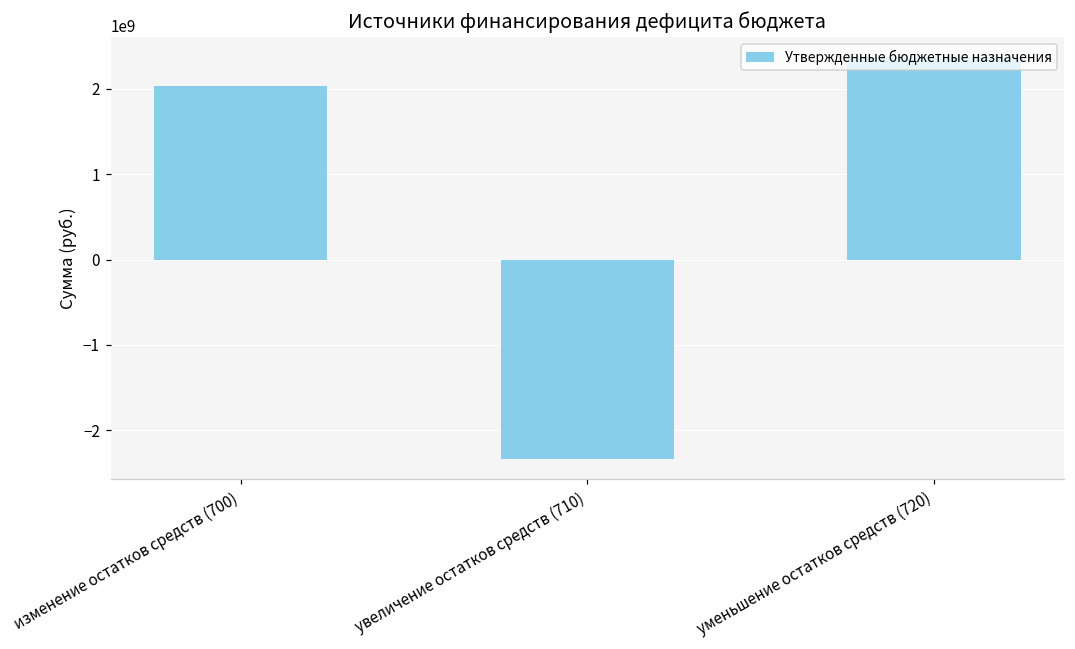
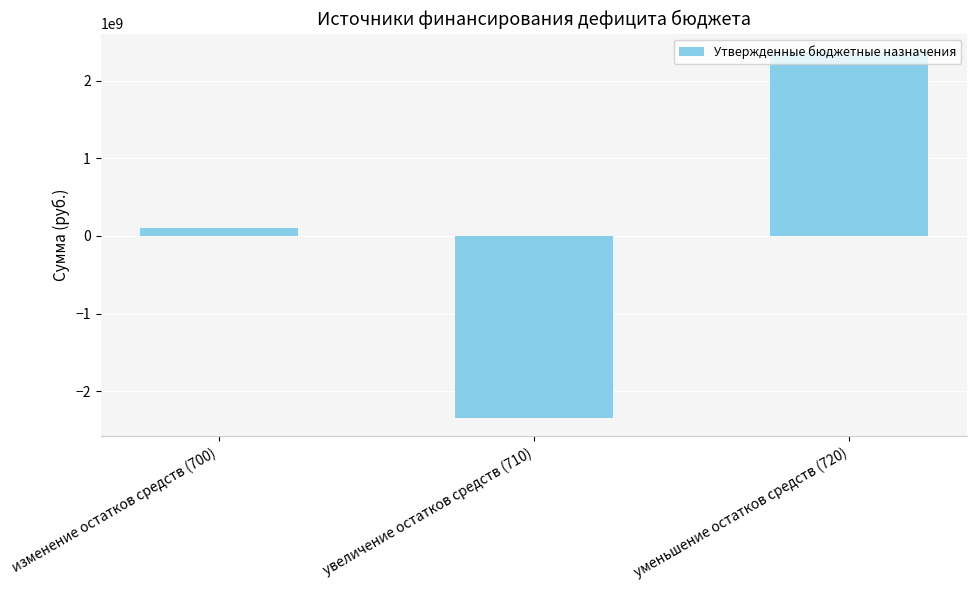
  {
-   "изменение остатков средств (700)": 2000000000,
+   "изменение остатков средств (700)": 100000000,
    "увеличение остатков средств (710)": -2300000000
  }
